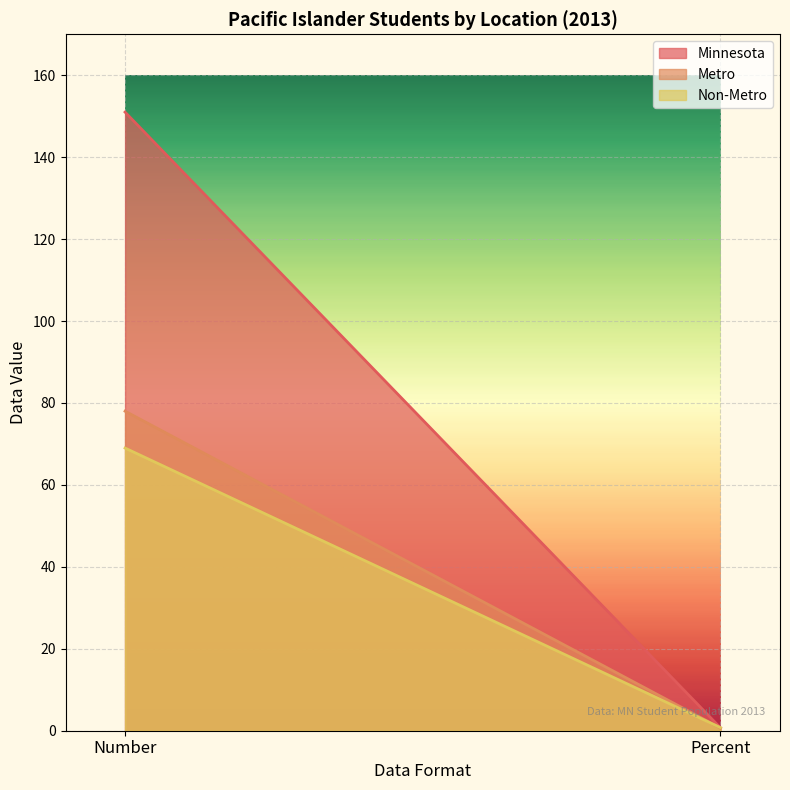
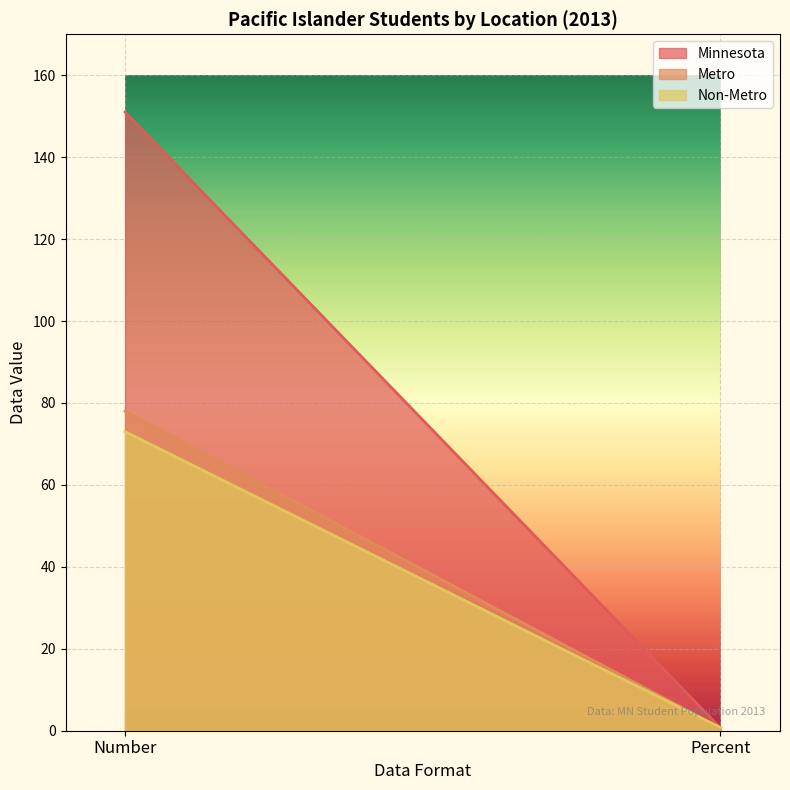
  {
    "Non-Metro": {
-     "Number": 69
+     "Number": 73
    }
  }
